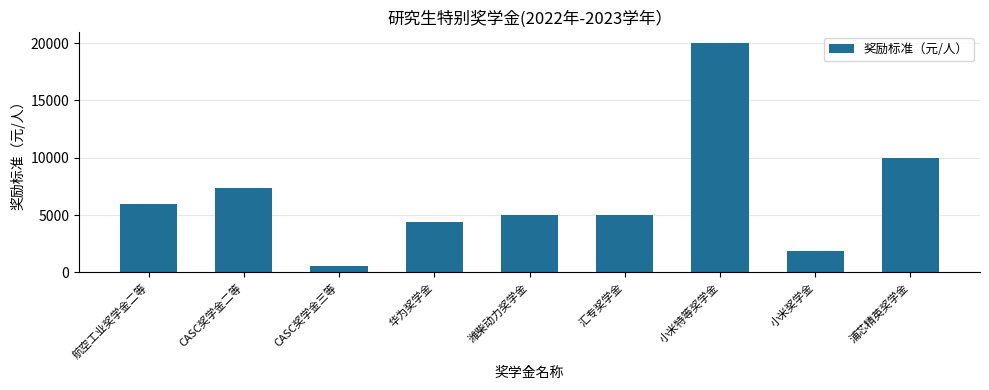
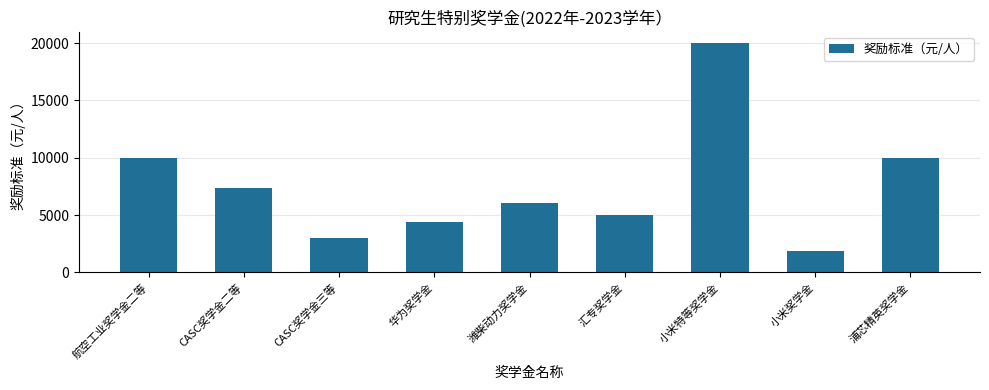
  {
-   "航空工业奖学金二等": 6000,
+   "航空工业奖学金二等": 10000,
    "CASC奖学金二等": 7400,
-   "CASC奖学金三等": 500,
+   "CASC奖学金三等": 3000,
    "华为奖学金": 4400,
-   "潍柴动力奖学金": 5000,
+   "潍柴动力奖学金": 6000,
    "汇专奖学金": 5000,
    "小米特等奖学金": 20000,
    "小米奖学金": 1900,
    "浦芯精英奖学金": 10000
  }
